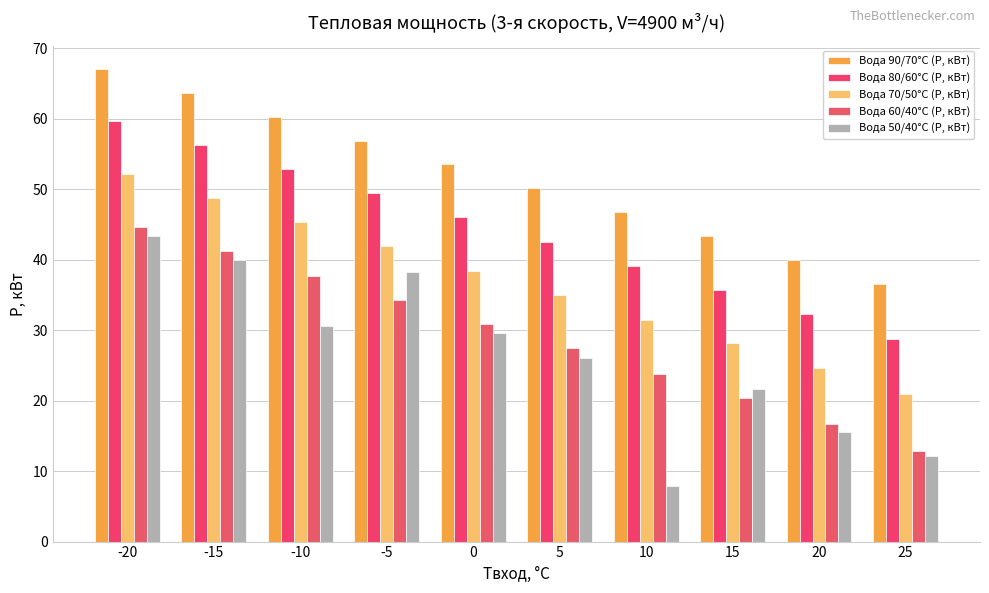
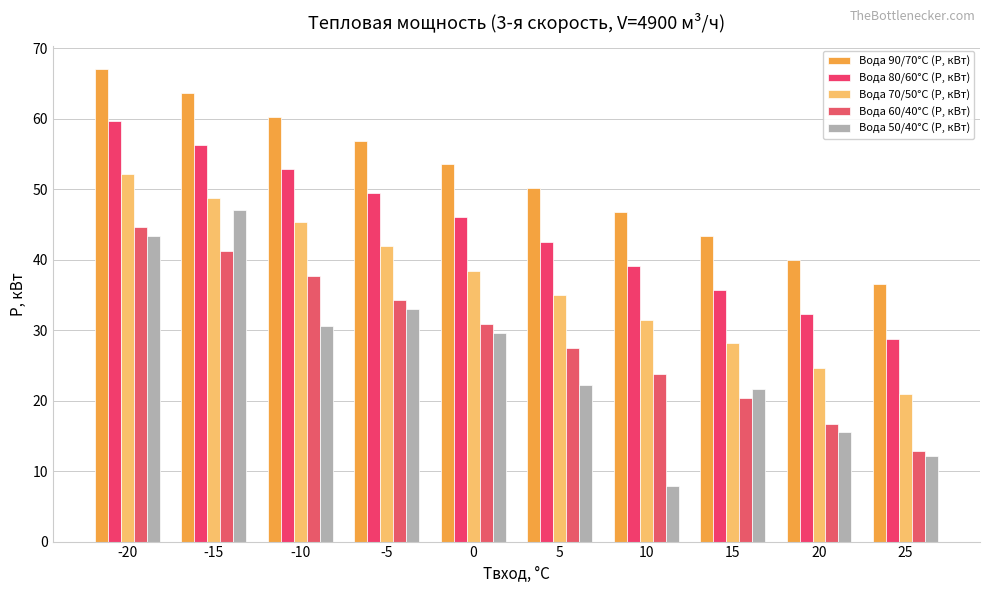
  {
    "Вода 50/40°C (P, кВт)": {
      "-20": 43,
-     "-15": 40,
+     "-15": 47,
      "-10": 31,
-     "-5": 38,
+     "-5": 33,
      "0": 30,
-     "5": 26,
+     "5": 22,
      "10": 8,
      "15": 22,
      "20": 16,
      "25": 12
    }
  }
